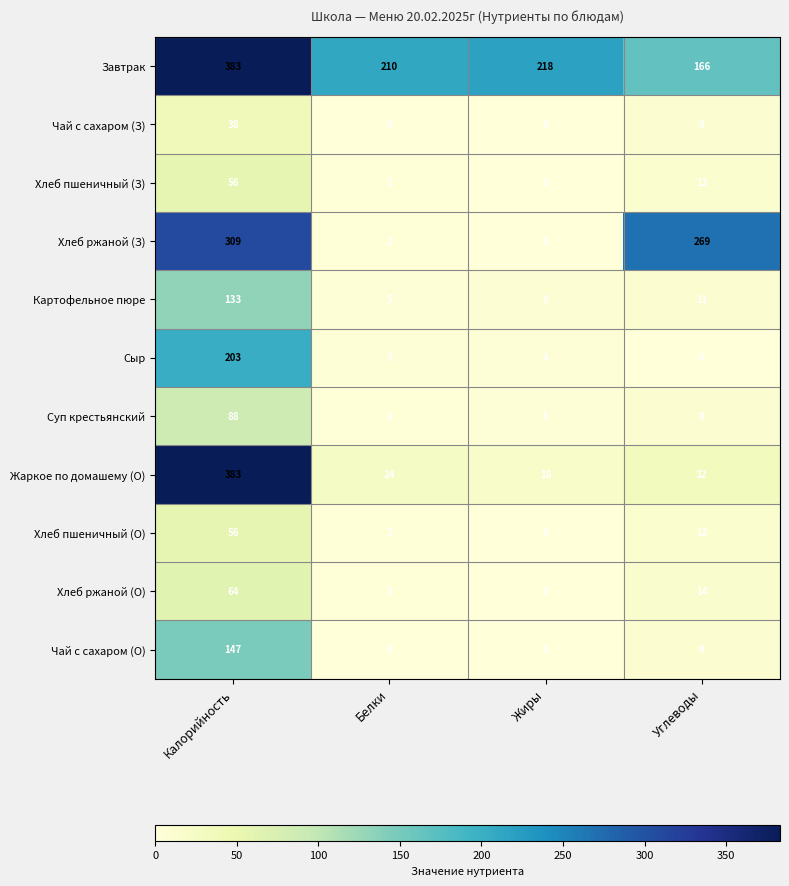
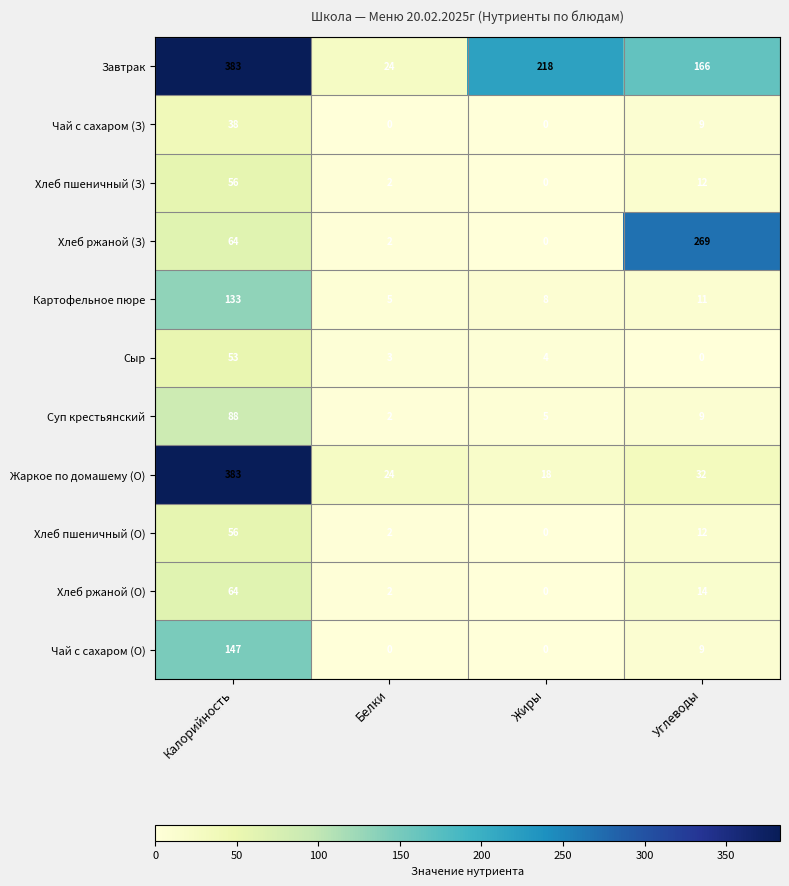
  {
    "Завтрак": {
      "Калорийность": 383,
-     "Белки": 210,
+     "Белки": 24,
      "Жиры": 218,
      "Углеводы": 166
    },
    "Чай с сахаром (З)": {
      "Калорийность": 38
    },
    "Хлеб пшеничный (З)": {
      "Калорийность": 56,
      "Углеводы": 12
    },
    "Хлеб ржаной (З)": {
-     "Калорийность": 309,
+     "Калорийность": 64,
      "Углеводы": 269
    },
    "Картофельное пюре": {
      "Калорийность": 133
    },
    "Сыр": {
-     "Калорийность": 203
+     "Калорийность": 53
    },
    "Суп крестьянский": {
      "Калорийность": 88
    },
    "Жаркое по домашему (О)": {
      "Калорийность": 383,
      "Белки": 24,
      "Жиры": 18,
      "Углеводы": 32
    },
    "Хлеб пшеничный (О)": {
      "Калорийность": 56,
      "Углеводы": 12
    },
    "Хлеб ржаной (О)": {
      "Калорийность": 64,
      "Углеводы": 14
    },
    "Чай с сахаром (О)": {
      "Калорийность": 147
    }
  }
